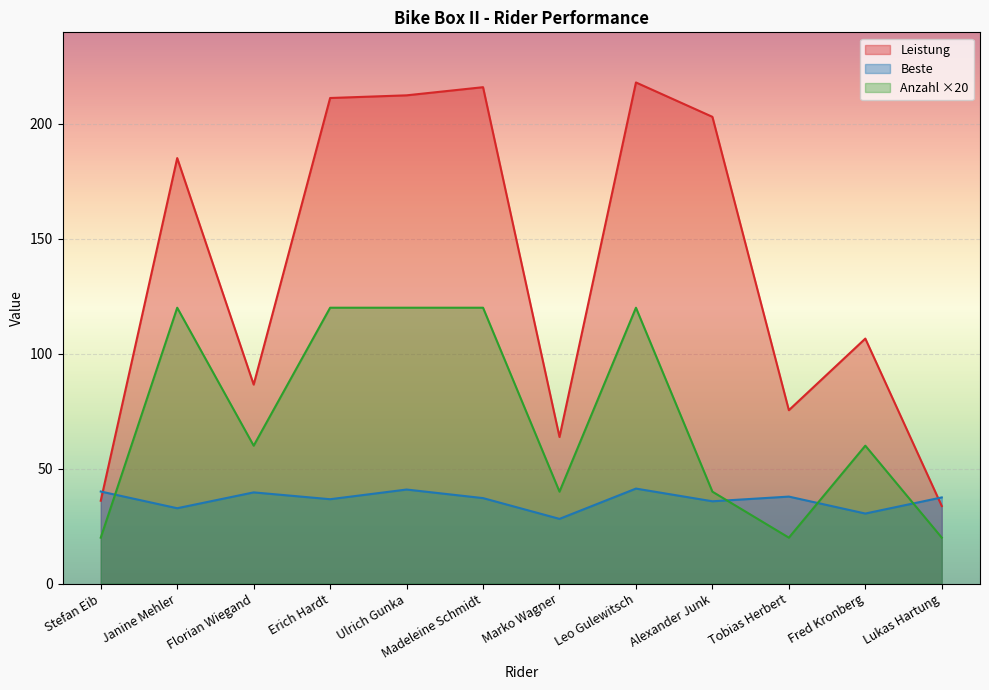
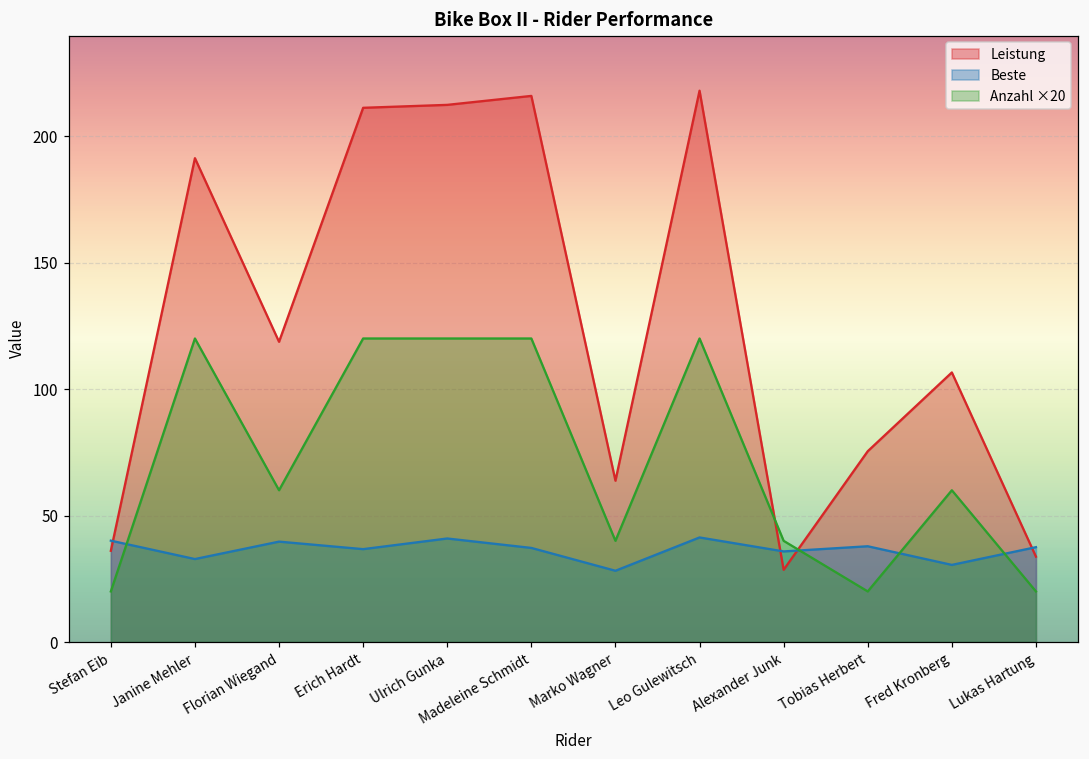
  {
    "Leistung": {
      "Stefan Eib": 36,
-     "Janine Mehler": 185,
-     "Florian Wiegand": 87,
+     "Janine Mehler": 191,
+     "Florian Wiegand": 119,
      "Erich Hardt": 211,
      "Ulrich Gunka": 212,
      "Madeleine Schmidt": 216,
      "Marko Wagner": 64,
      "Leo Gulewitsch": 218,
-     "Alexander Junk": 203,
+     "Alexander Junk": 29,
      "Tobias Herbert": 75,
      "Fred Kronberg": 107,
      "Lukas Hartung": 34
    },
    "Beste": {
      "Stefan Eib": 40,
      "Janine Mehler": 33,
      "Florian Wiegand": 40,
      "Erich Hardt": 37,
      "Ulrich Gunka": 41,
      "Madeleine Schmidt": 37,
      "Marko Wagner": 28,
      "Leo Gulewitsch": 41,
      "Alexander Junk": 36,
      "Tobias Herbert": 38,
      "Fred Kronberg": 30,
      "Lukas Hartung": 38
    },
    "Anzahl ×20": {
      "Stefan Eib": 20,
      "Janine Mehler": 120,
      "Florian Wiegand": 60,
      "Erich Hardt": 120,
      "Ulrich Gunka": 120,
      "Madeleine Schmidt": 120,
      "Marko Wagner": 40,
      "Leo Gulewitsch": 120,
      "Alexander Junk": 40,
      "Tobias Herbert": 20,
      "Fred Kronberg": 60,
      "Lukas Hartung": 20
    }
  }
